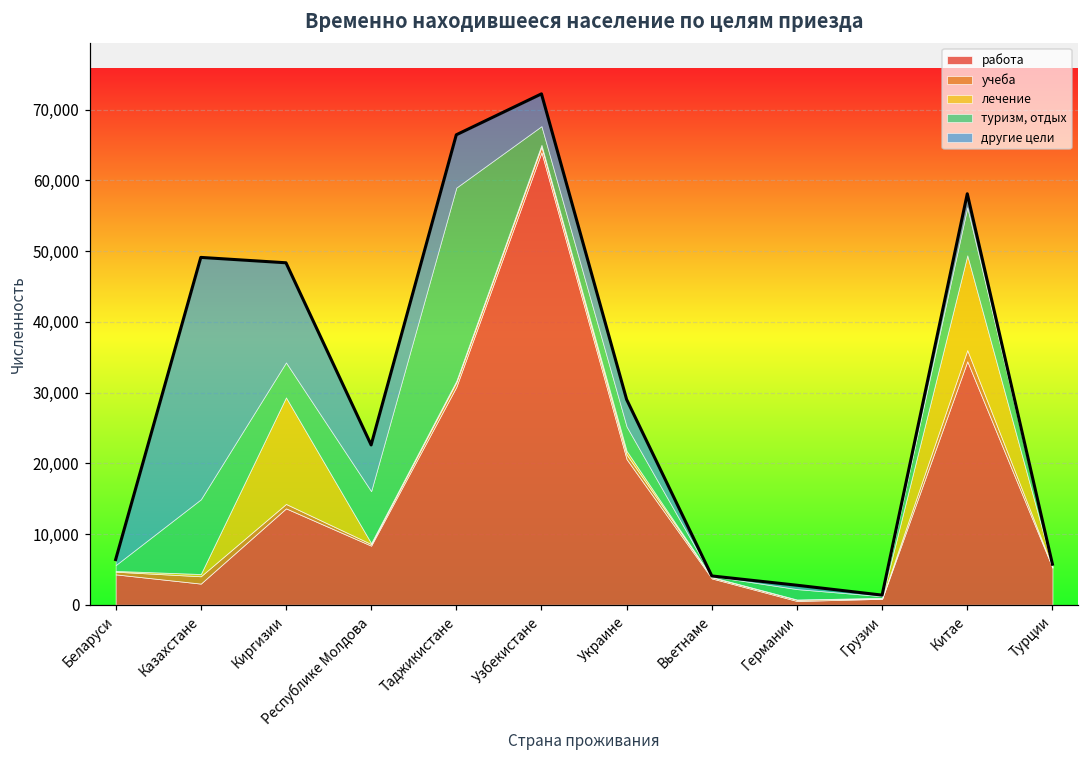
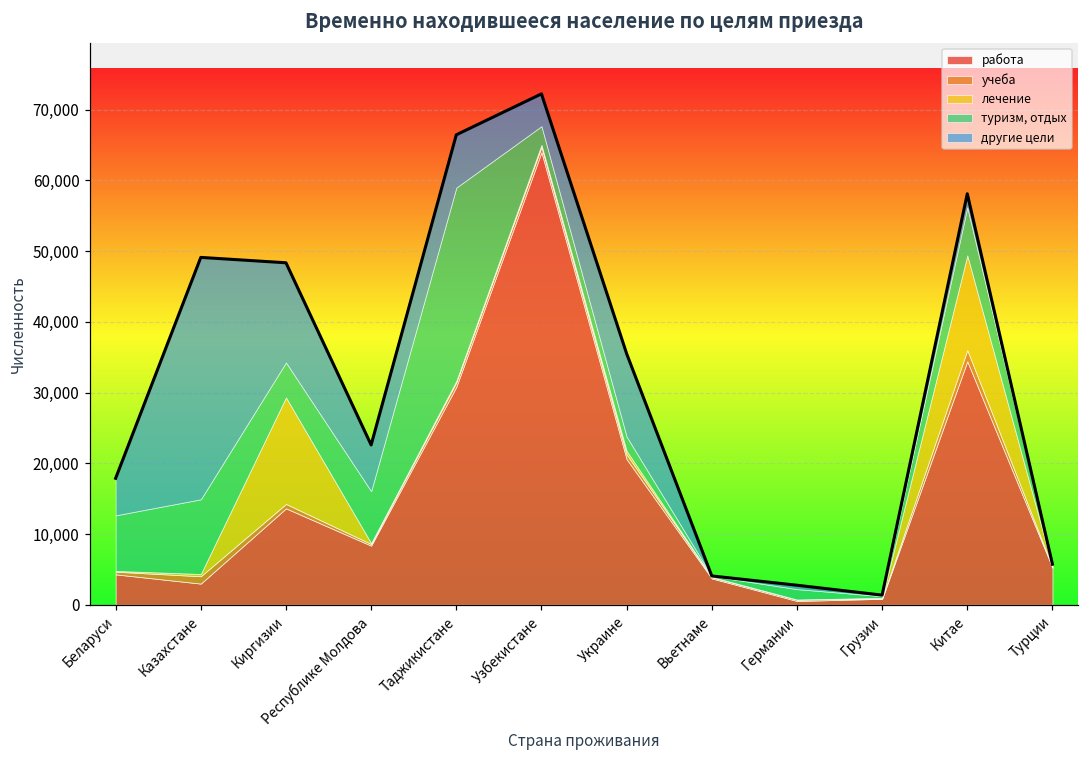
  {
    "лечение": {
      "Киргизии": "15,000",
      "Украине": "1,000",
      "Китае": "13,000"
    },
    "туризм, отдых": {
-     "Беларуси": "1,000",
+     "Беларуси": "8,000",
      "Казахстане": "11,000",
      "Киргизии": "5,000",
      "Республике Молдова": "7,000",
      "Таджикистане": "27,000",
      "Узбекистане": "3,000",
-     "Украине": "3,000",
+     "Украине": "2,000",
      "Германии": "1,000",
      "Китае": "7,000"
    },
    "другие цели": {
-     "Беларуси": "1,000",
+     "Беларуси": "5,000",
      "Казахстане": "34,000",
      "Киргизии": "14,000",
      "Республике Молдова": "7,000",
      "Таджикистане": "7,000",
      "Узбекистане": "5,000",
-     "Украине": "4,000",
+     "Украине": "12,000",
      "Германии": "1,000",
      "Китае": "2,000"
    }
  }
